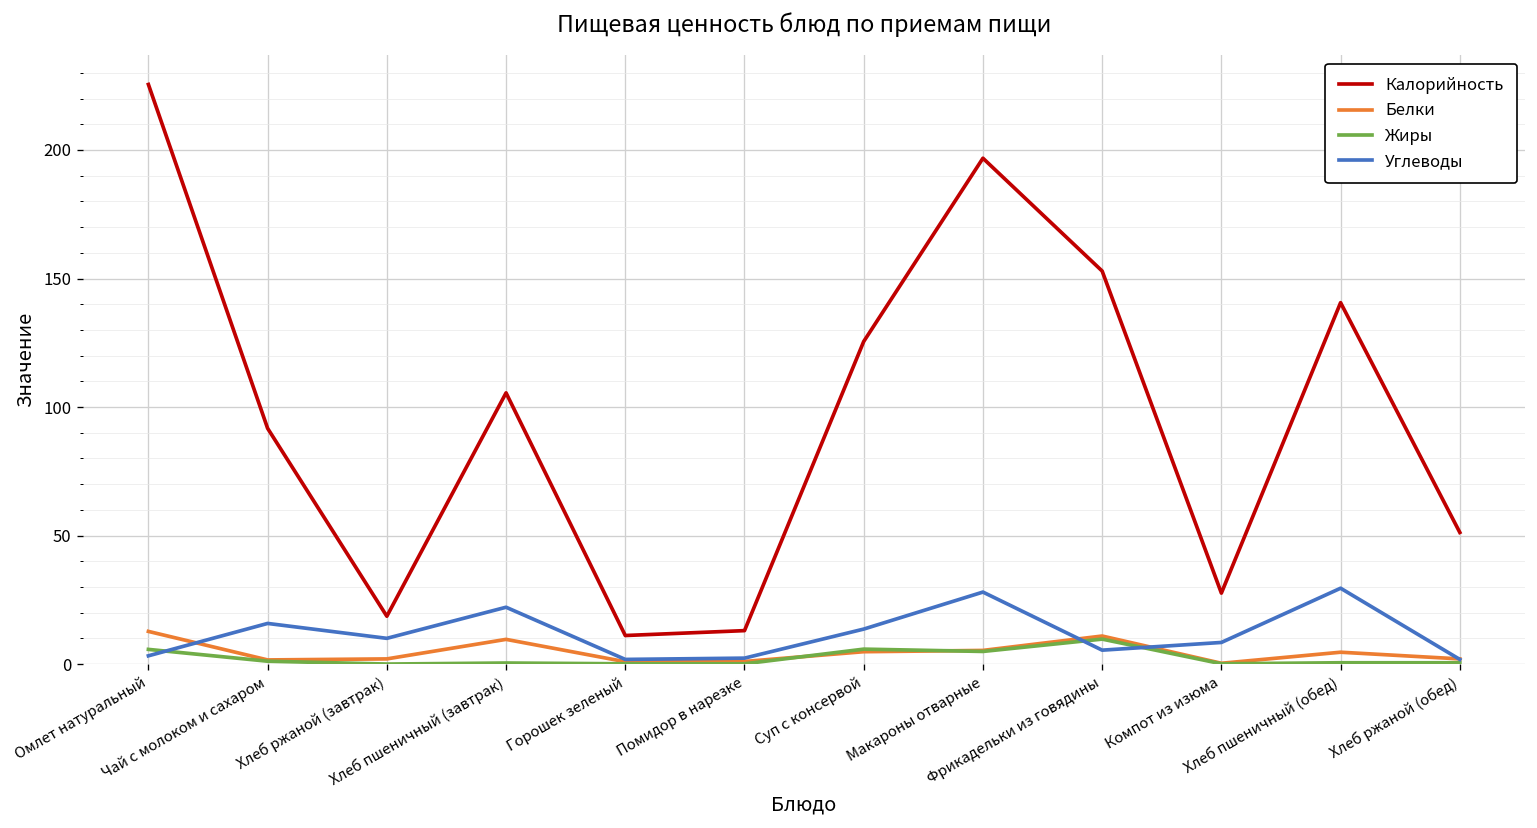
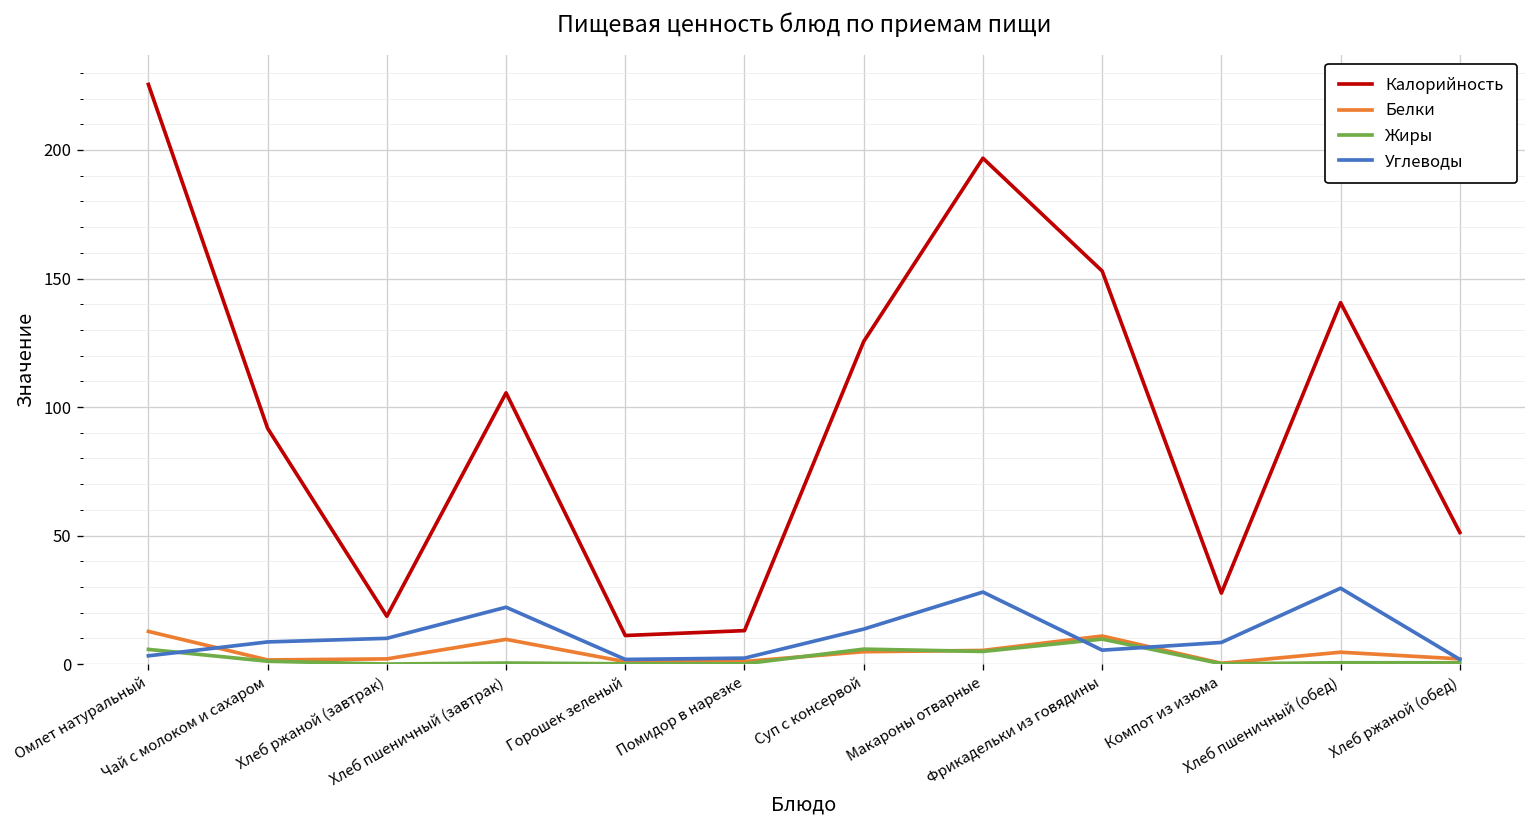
  {
    "Калорийность": {
      "Омлет натуральный": 226,
      "Чай с молоком и сахаром": 92,
      "Хлеб ржаной (завтрак)": 19,
      "Хлеб пшеничный (завтрак)": 106,
      "Горошек зеленый": 11,
      "Помидор в нарезке": 13,
      "Суп с консервой": 126,
      "Макароны отварные": 197,
      "Фрикадельки из говядины": 153,
      "Компот из изюма": 28,
      "Хлеб пшеничный (обед)": 141,
      "Хлеб ржаной (обед)": 51
    },
    "Белки": {
      "Омлет натуральный": 13,
      "Хлеб ржаной (завтрак)": 2,
      "Хлеб пшеничный (завтрак)": 10,
      "Фрикадельки из говядины": 11,
      "Хлеб пшеничный (обед)": 5
    },
    "Жиры": {
      "Омлет натуральный": 6,
      "Хлеб ржаной (завтрак)": 0,
      "Хлеб пшеничный (завтрак)": 0,
      "Фрикадельки из говядины": 10,
      "Хлеб пшеничный (обед)": 1,
      "Хлеб ржаной (обед)": 1
    },
    "Углеводы": {
      "Омлет натуральный": 3,
-     "Чай с молоком и сахаром": 16,
+     "Чай с молоком и сахаром": 9,
      "Хлеб ржаной (завтрак)": 10,
      "Хлеб пшеничный (завтрак)": 22,
      "Помидор в нарезке": 2,
      "Суп с консервой": 14,
      "Макароны отварные": 28,
      "Фрикадельки из говядины": 5,
      "Компот из изюма": 8,
      "Хлеб пшеничный (обед)": 30
    }
  }
